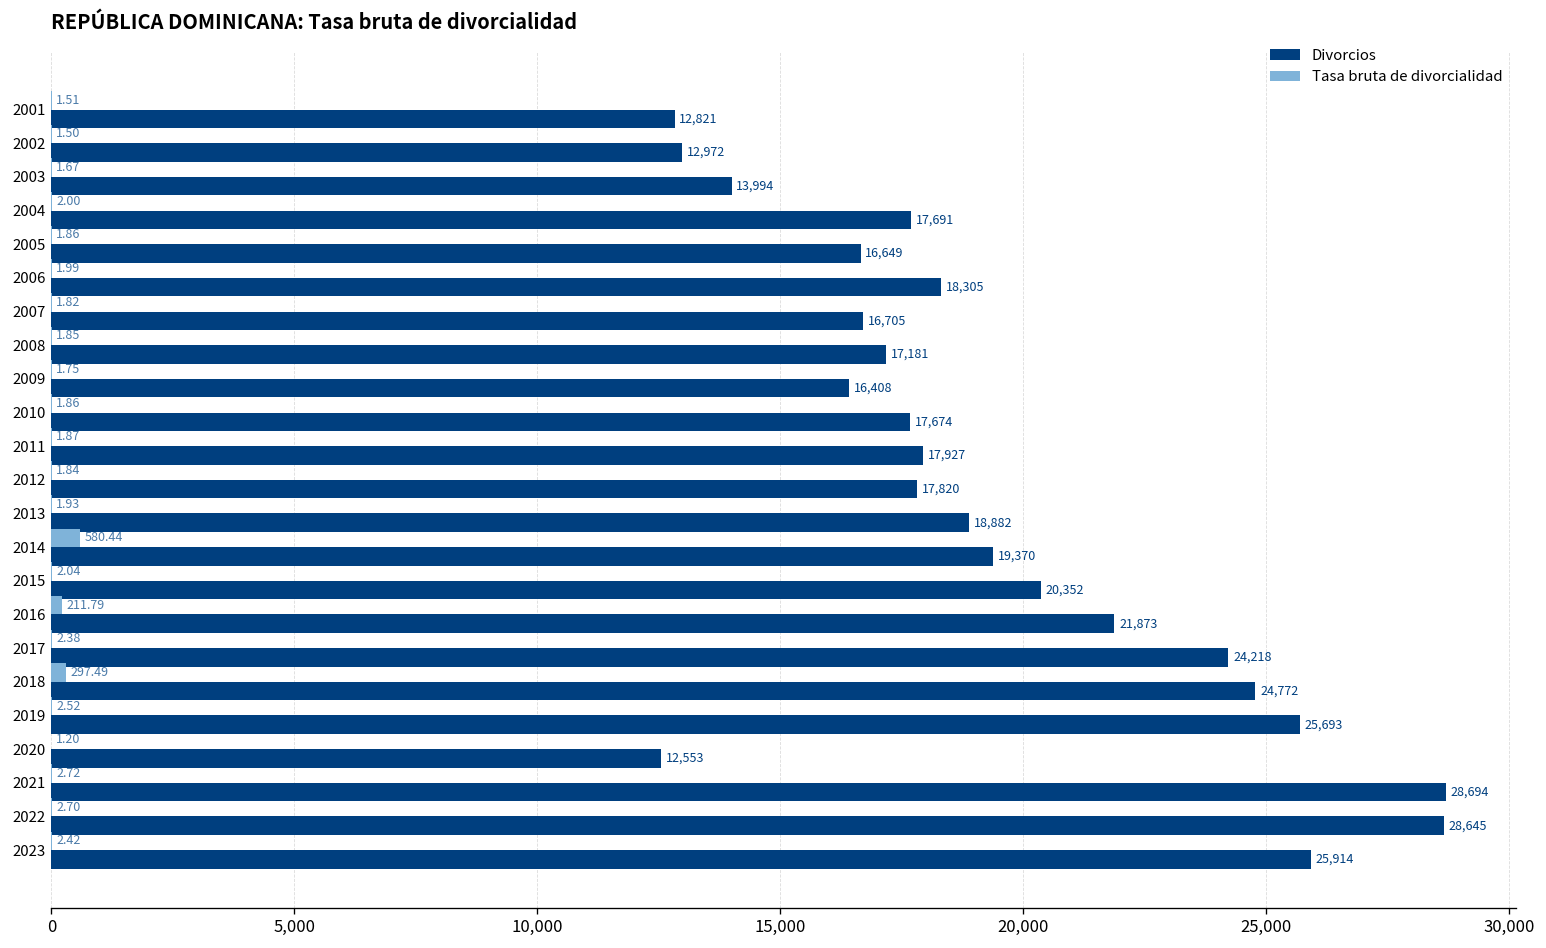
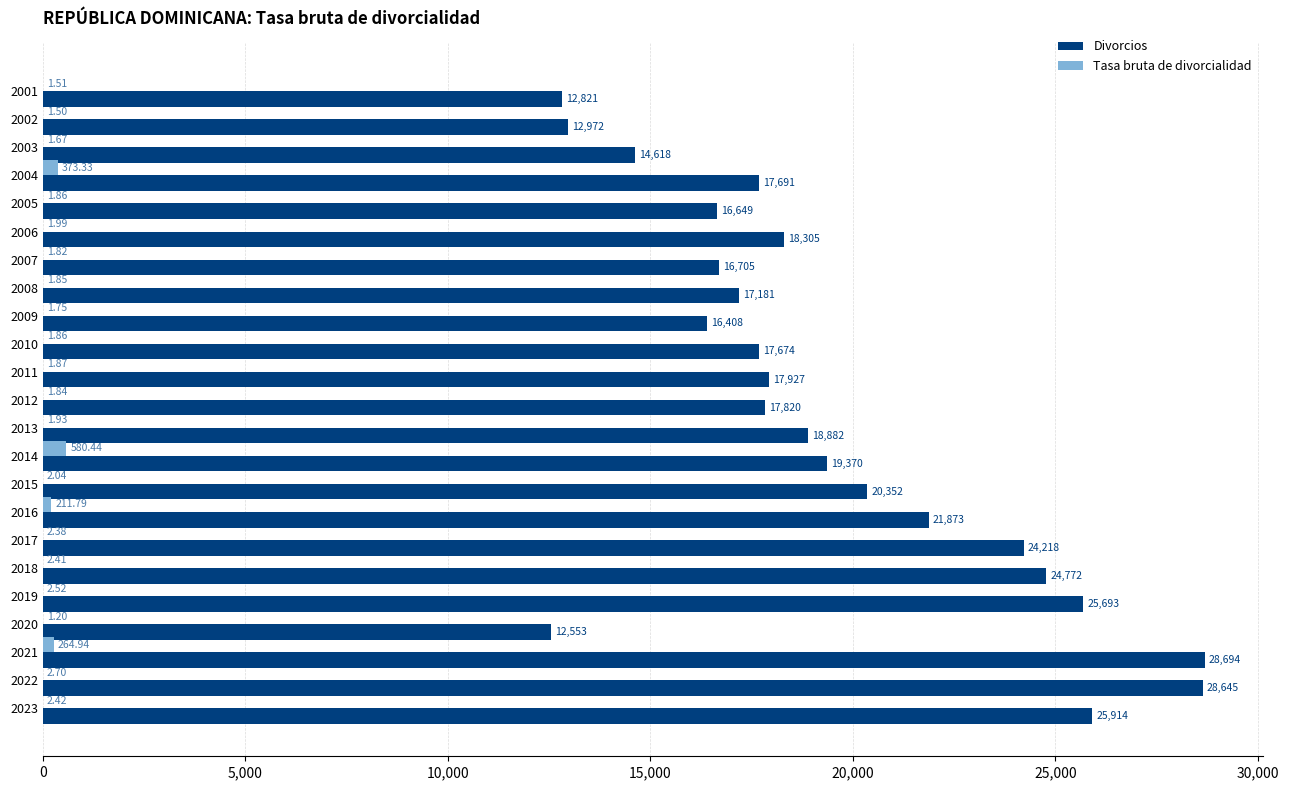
  {
    "Divorcios": {
      "2001": "12,821",
      "2002": "12,972",
-     "2003": "13,994",
+     "2003": "14,618",
      "2004": "17,691",
      "2005": "16,649",
      "2006": "18,305",
      "2007": "16,705",
      "2008": "17,181",
      "2009": "16,408",
      "2010": "17,674",
      "2011": "17,927",
      "2012": "17,820",
      "2013": "18,882",
      "2014": "19,370",
      "2015": "20,352",
      "2016": "21,873",
      "2017": "24,218",
      "2018": "24,772",
      "2019": "25,693",
      "2020": "12,553",
      "2021": "28,694",
      "2022": "28,645",
      "2023": "25,914"
    },
    "Tasa bruta de divorcialidad": {
      "2001": "1.51",
      "2002": "1.50",
      "2003": "1.67",
-     "2004": "2.00",
+     "2004": "373.33",
      "2005": "1.86",
      "2006": "1.99",
      "2007": "1.82",
      "2008": "1.85",
      "2009": "1.75",
      "2010": "1.86",
      "2011": "1.87",
      "2012": "1.84",
      "2013": "1.93",
      "2014": "580.44",
      "2015": "2.04",
      "2016": "211.79",
      "2017": "2.38",
-     "2018": "297.49",
+     "2018": "2.41",
      "2019": "2.52",
      "2020": "1.20",
-     "2021": "2.72",
+     "2021": "264.94",
      "2022": "2.70",
      "2023": "2.42"
    }
  }
